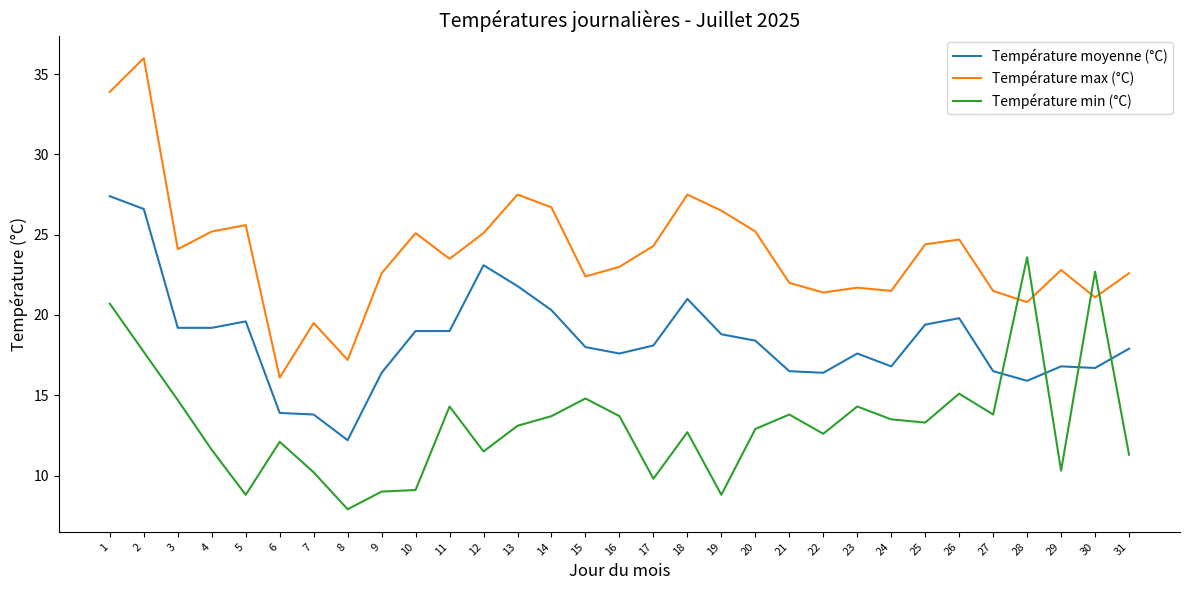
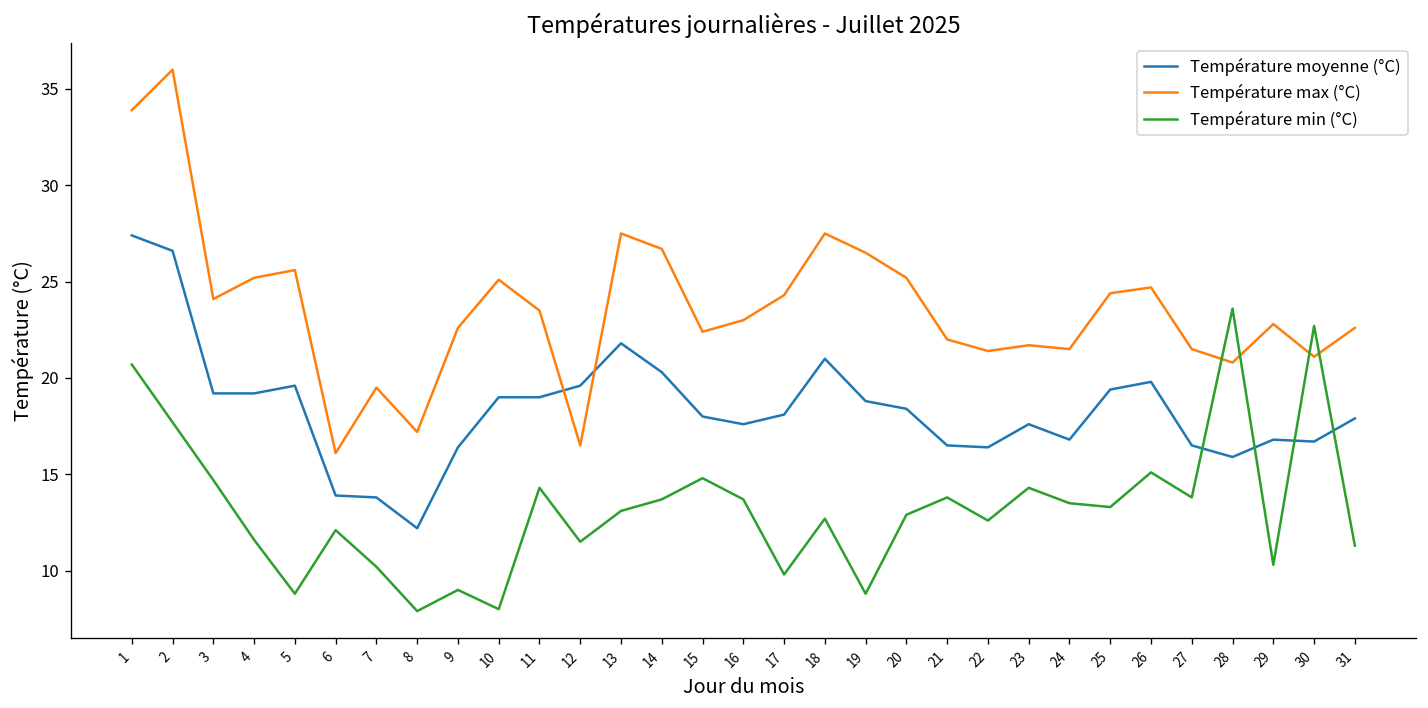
  {
    "Température moyenne (°C)": {
      "1": 27.4,
      "2": 26.6,
      "3": 19.2,
      "4": 19.2,
      "5": 19.6,
      "6": 13.9,
      "7": 13.8,
      "8": 12.2,
      "9": 16.4,
      "10": 19.0,
      "11": 19.0,
-     "12": 23.1,
+     "12": 19.6,
      "13": 21.8,
      "14": 20.3,
      "15": 18.0,
      "16": 17.6,
      "17": 18.1,
      "18": 21.0,
      "19": 18.8,
      "20": 18.4,
      "21": 16.5,
      "22": 16.4,
      "23": 17.6,
      "24": 16.8,
      "25": 19.4,
      "26": 19.8,
      "27": 16.5,
      "28": 15.9,
      "29": 16.8,
      "30": 16.7,
      "31": 17.9
    },
    "Température max (°C)": {
      "1": 33.9,
      "2": 36.0,
      "3": 24.1,
      "4": 25.2,
      "5": 25.6,
      "6": 16.1,
      "7": 19.5,
      "8": 17.2,
      "9": 22.6,
      "10": 25.1,
      "11": 23.5,
-     "12": 25.1,
+     "12": 16.5,
      "13": 27.5,
      "14": 26.7,
      "15": 22.4,
      "16": 23.0,
      "17": 24.3,
      "18": 27.5,
      "19": 26.5,
      "20": 25.2,
      "21": 22.0,
      "22": 21.4,
      "23": 21.7,
      "24": 21.5,
      "25": 24.4,
      "26": 24.7,
      "27": 21.5,
      "28": 20.8,
      "29": 22.8,
      "30": 21.1,
      "31": 22.6
    },
    "Température min (°C)": {
      "1": 20.7,
      "2": 17.7,
      "3": 14.7,
      "4": 11.6,
      "5": 8.8,
      "6": 12.1,
      "7": 10.2,
      "8": 7.9,
      "9": 9.0,
-     "10": 9.1,
+     "10": 8.0,
      "11": 14.3,
      "12": 11.5,
      "13": 13.1,
      "14": 13.7,
      "15": 14.8,
      "16": 13.7,
      "17": 9.8,
      "18": 12.7,
      "19": 8.8,
      "20": 12.9,
      "21": 13.8,
      "22": 12.6,
      "23": 14.3,
      "24": 13.5,
      "25": 13.3,
      "26": 15.1,
      "27": 13.8,
      "28": 23.6,
      "29": 10.3,
      "30": 22.7,
      "31": 11.3
    }
  }
